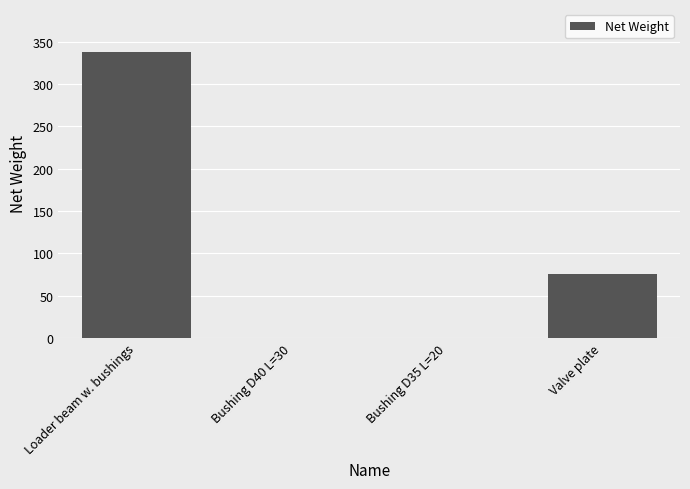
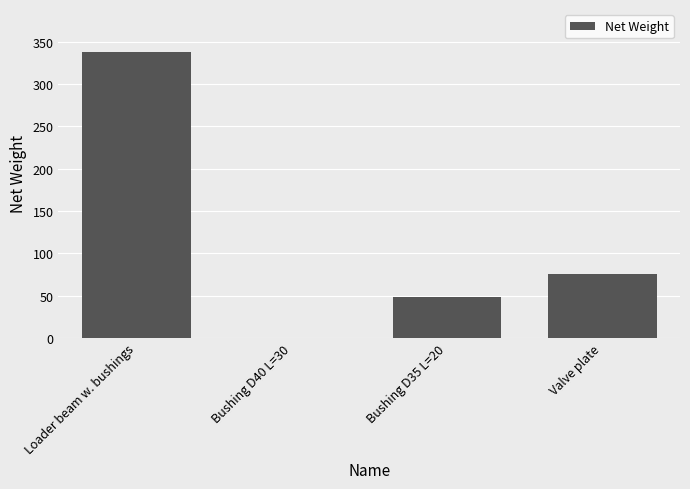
  {
    "Loader beam w. bushings": 340,
-   "Bushing D35 L=20": 0,
+   "Bushing D35 L=20": 50,
    "Valve plate": 80
  }
